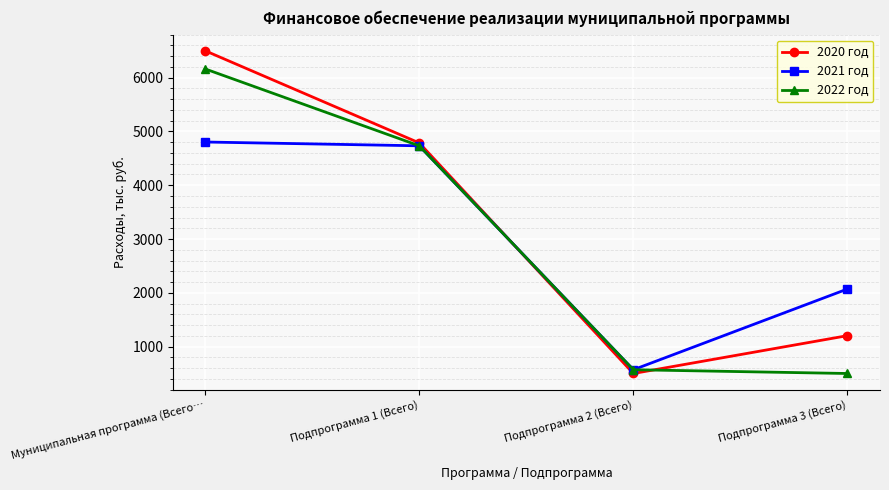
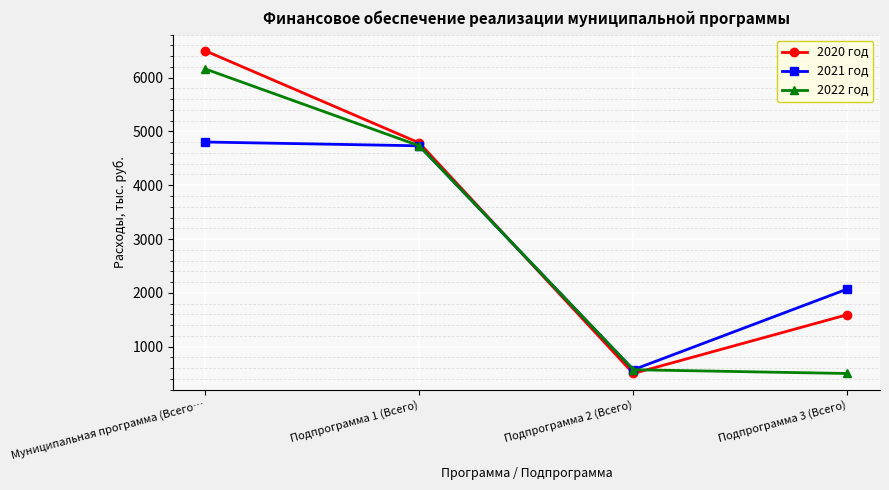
  {
    "2020 год": {
      "Муниципальная программа (Всего…": 6500,
      "Подпрограмма 1 (Всего)": 4800,
      "Подпрограмма 2 (Всего)": 500,
-     "Подпрограмма 3 (Всего)": 1200
+     "Подпрограмма 3 (Всего)": 1600
    },
    "2021 год": {
      "Муниципальная программа (Всего…": 4800,
      "Подпрограмма 3 (Всего)": 2100
    },
    "2022 год": {
      "Муниципальная программа (Всего…": 6200,
      "Подпрограмма 3 (Всего)": 500
    }
  }
